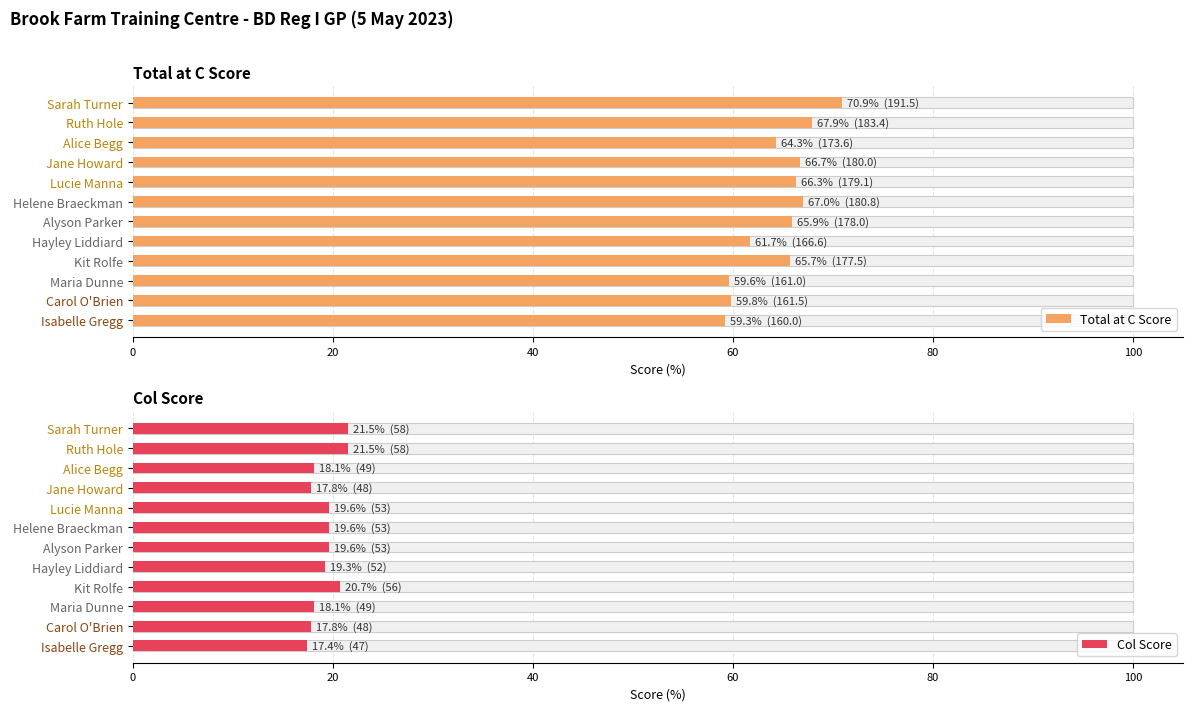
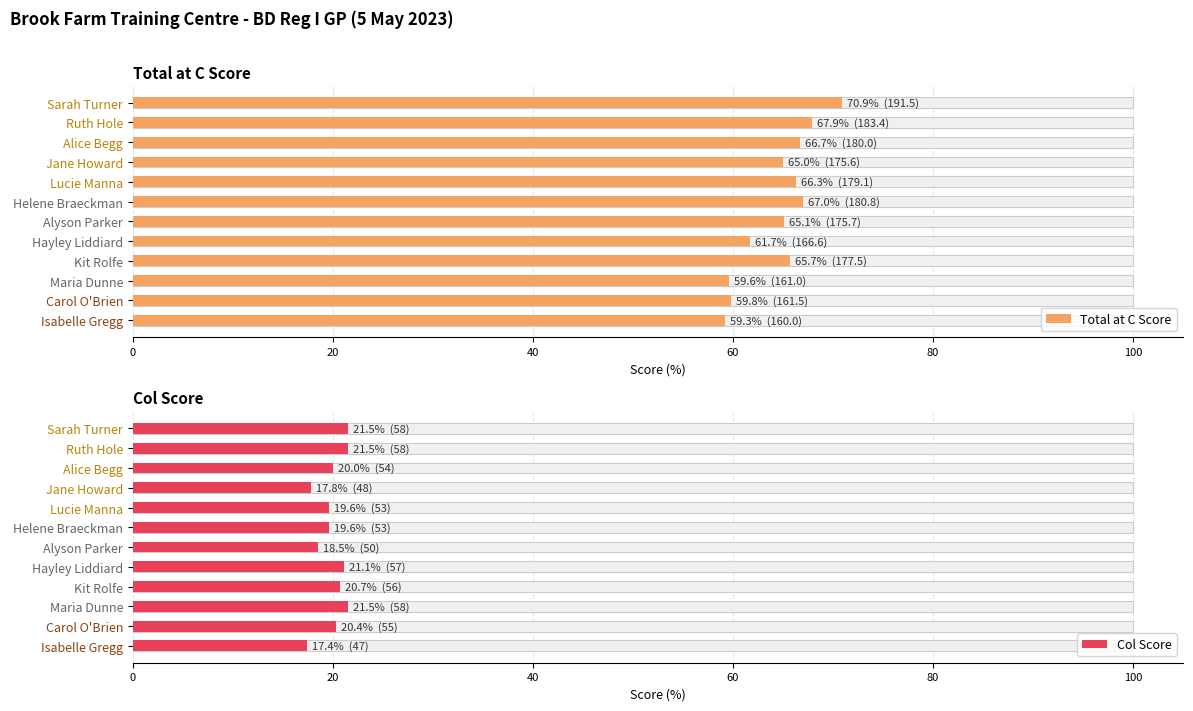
  {
    "Total at C Score": {
      "Total at C Score": {
-       "Alice Begg": "64.3% (173.6)",
-       "Jane Howard": "66.7% (180.0)",
-       "Alyson Parker": "65.9% (178.0)"
+       "Alice Begg": "66.7% (180.0)",
+       "Jane Howard": "65.0% (175.6)",
+       "Alyson Parker": "65.1% (175.7)"
      }
    },
    "Col Score": {
      "Col Score": {
-       "Alice Begg": "18.1% (49)",
-       "Alyson Parker": "19.6% (53)",
-       "Hayley Liddiard": "19.3% (52)",
-       "Maria Dunne": "18.1% (49)",
-       "Carol O'Brien": "17.8% (48)"
+       "Alice Begg": "20.0% (54)",
+       "Alyson Parker": "18.5% (50)",
+       "Hayley Liddiard": "21.1% (57)",
+       "Maria Dunne": "21.5% (58)",
+       "Carol O'Brien": "20.4% (55)"
      }
    }
  }
